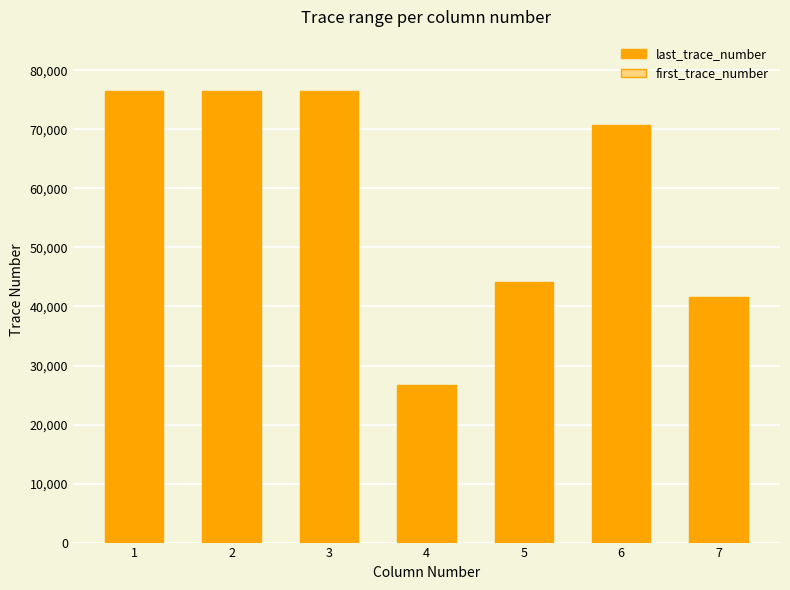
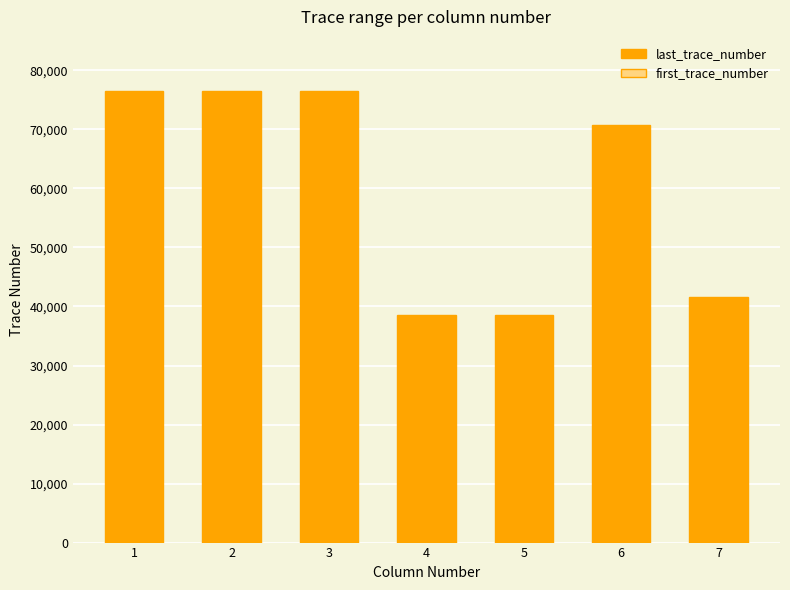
  {
    "last_trace_number": {
      "1": "77,000",
      "2": "77,000",
      "3": "76,000",
-     "4": "27,000",
-     "5": "44,000",
+     "4": "39,000",
+     "5": "39,000",
      "6": "71,000",
      "7": "42,000"
    }
  }
